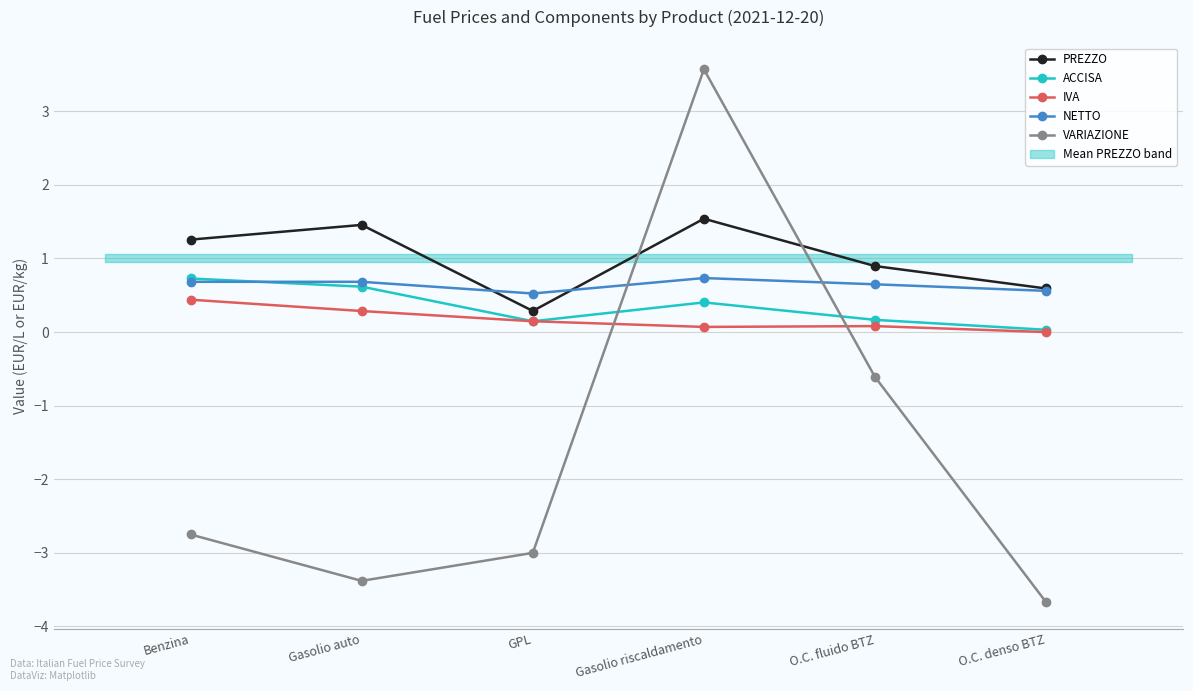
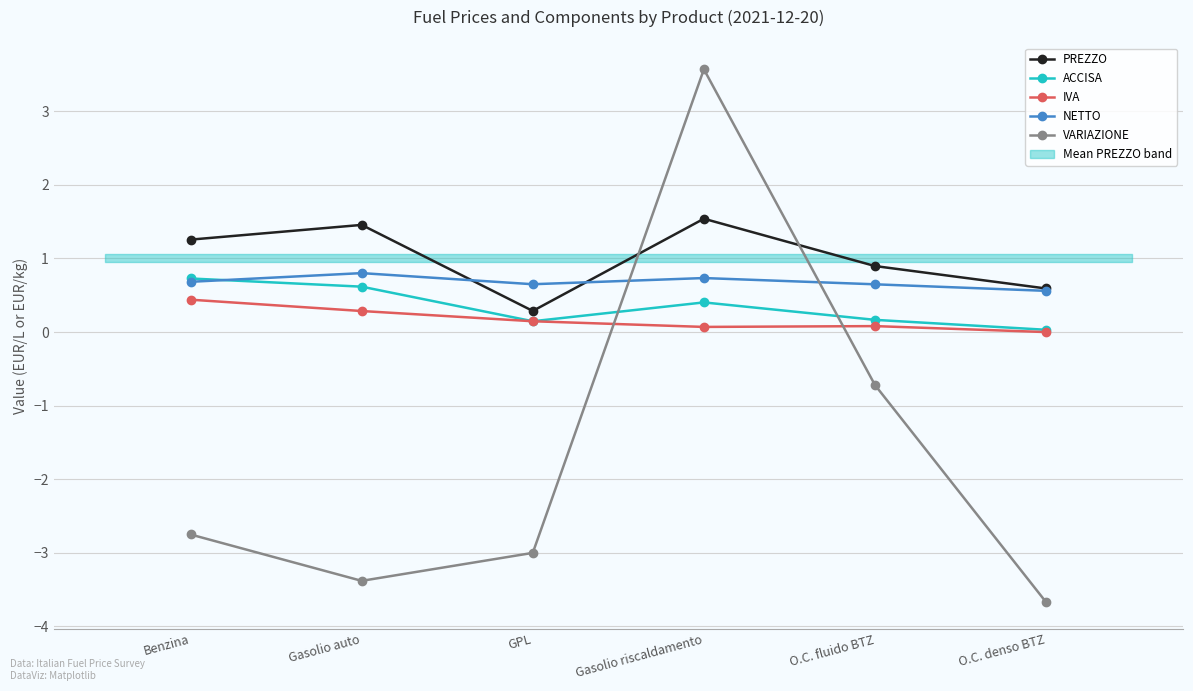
  {
    "PREZZO": {
      "Benzina": 1.3,
      "Gasolio auto": 1.5,
      "GPL": 0.3,
      "Gasolio riscaldamento": 1.5,
      "O.C. fluido BTZ": 0.9
    },
    "IVA": {
      "Benzina": 0.4,
      "Gasolio auto": 0.3,
      "Gasolio riscaldamento": 0.1,
      "O.C. fluido BTZ": 0.1
    },
    "NETTO": {
      "Benzina": 0.7,
-     "Gasolio auto": 0.7,
-     "GPL": 0.5,
+     "Gasolio auto": 0.8,
+     "GPL": 0.7,
      "Gasolio riscaldamento": 0.7,
      "O.C. fluido BTZ": 0.6
    },
    "VARIAZIONE": {
      "Benzina": -2.8,
      "Gasolio auto": -3.4,
      "GPL": -3.0,
      "Gasolio riscaldamento": 3.6,
-     "O.C. fluido BTZ": -0.6,
+     "O.C. fluido BTZ": -0.7,
      "O.C. denso BTZ": -3.7
    }
  }
